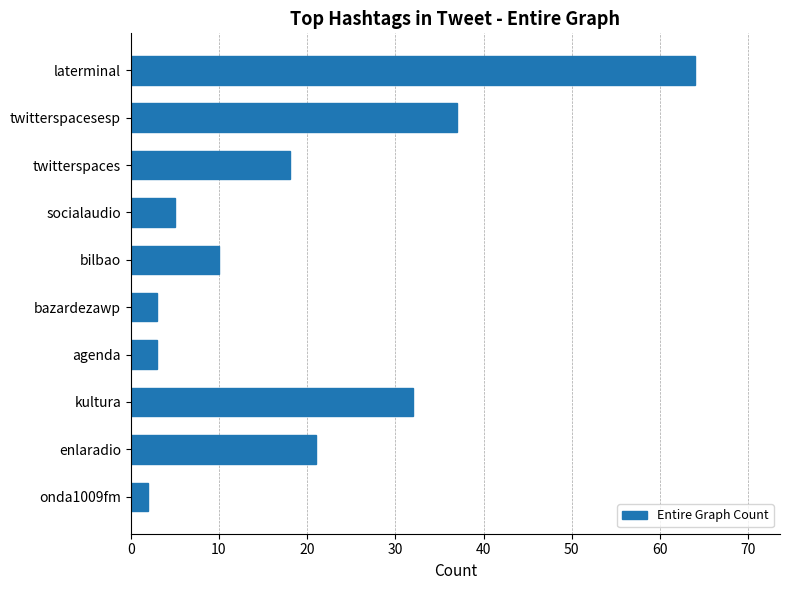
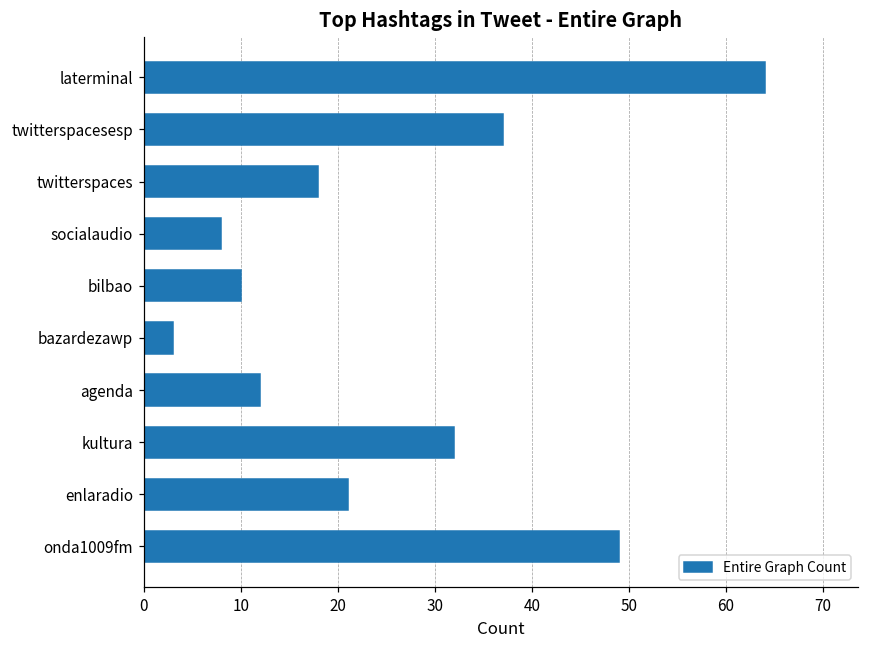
  {
    "laterminal": 64,
    "twitterspacesesp": 37,
    "twitterspaces": 18,
-   "socialaudio": 5,
+   "socialaudio": 8,
    "bilbao": 10,
    "bazardezawp": 3,
-   "agenda": 3,
+   "agenda": 12,
    "kultura": 32,
    "enlaradio": 21,
-   "onda1009fm": 2
+   "onda1009fm": 49
  }
